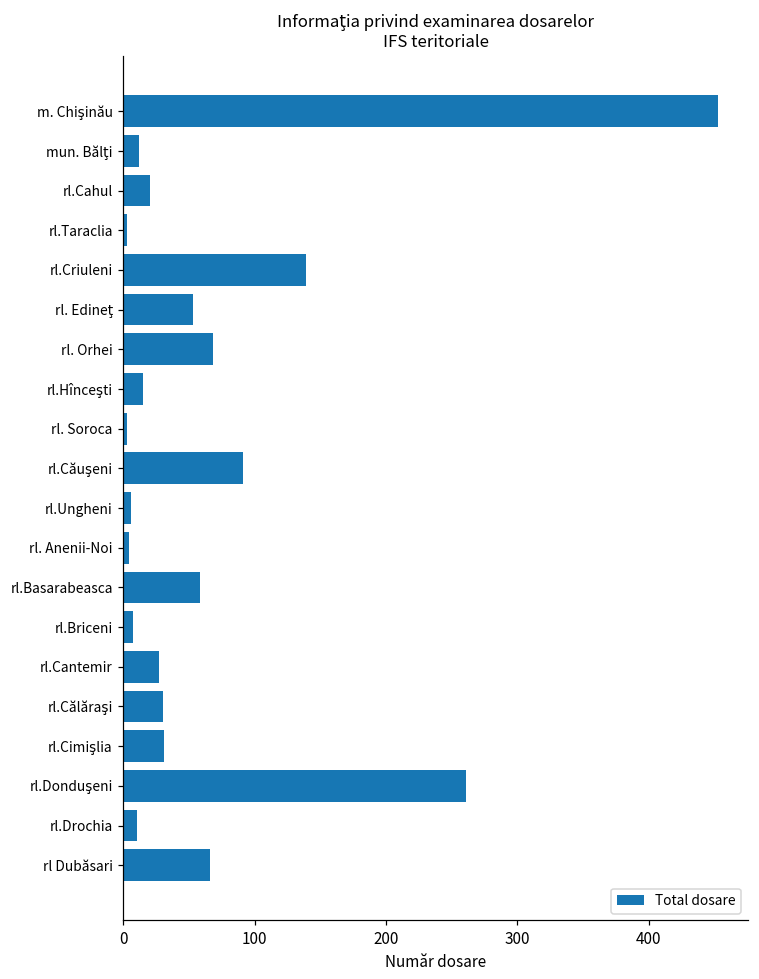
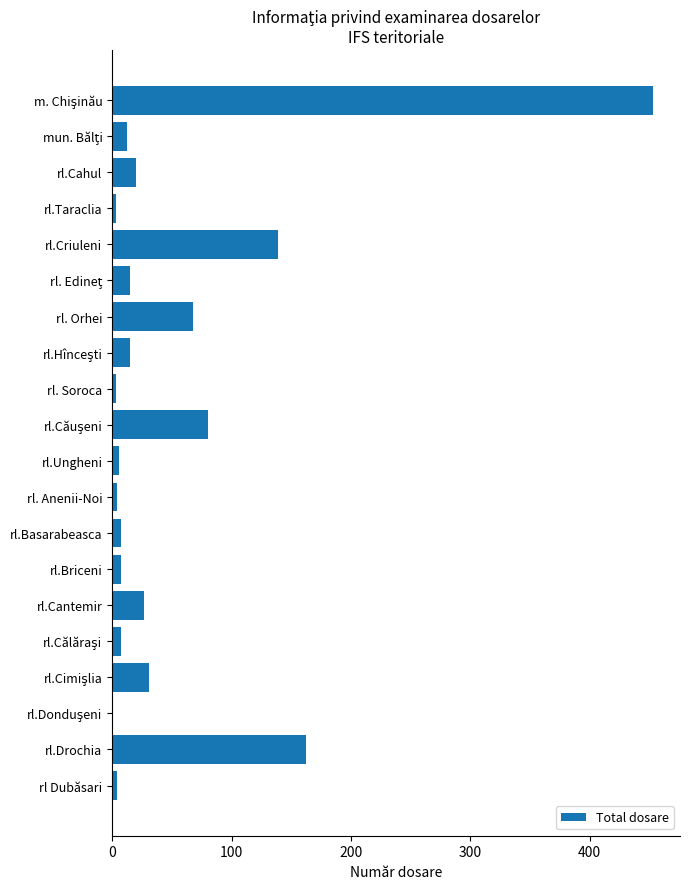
  {
    "m. Chişinău": 453,
    "mun. Bălţi": 12,
    "rl.Cahul": 20,
    "rl.Taraclia": 3,
    "rl.Criuleni": 139,
-   "rl. Edineţ": 53,
+   "rl. Edineţ": 15,
    "rl. Orhei": 68,
    "rl.Hînceşti": 15,
    "rl. Soroca": 3,
-   "rl.Căuşeni": 91,
+   "rl.Căuşeni": 80,
    "rl.Ungheni": 6,
    "rl. Anenii-Noi": 4,
-   "rl.Basarabeasca": 58,
+   "rl.Basarabeasca": 7,
    "rl.Briceni": 7,
    "rl.Cantemir": 27,
-   "rl.Călăraşi": 30,
+   "rl.Călăraşi": 7,
    "rl.Cimişlia": 31,
-   "rl.Donduşeni": 261,
-   "rl.Drochia": 10,
-   "rl Dubăsari": 66
+   "rl.Donduşeni": 1,
+   "rl.Drochia": 162,
+   "rl Dubăsari": 4
  }
